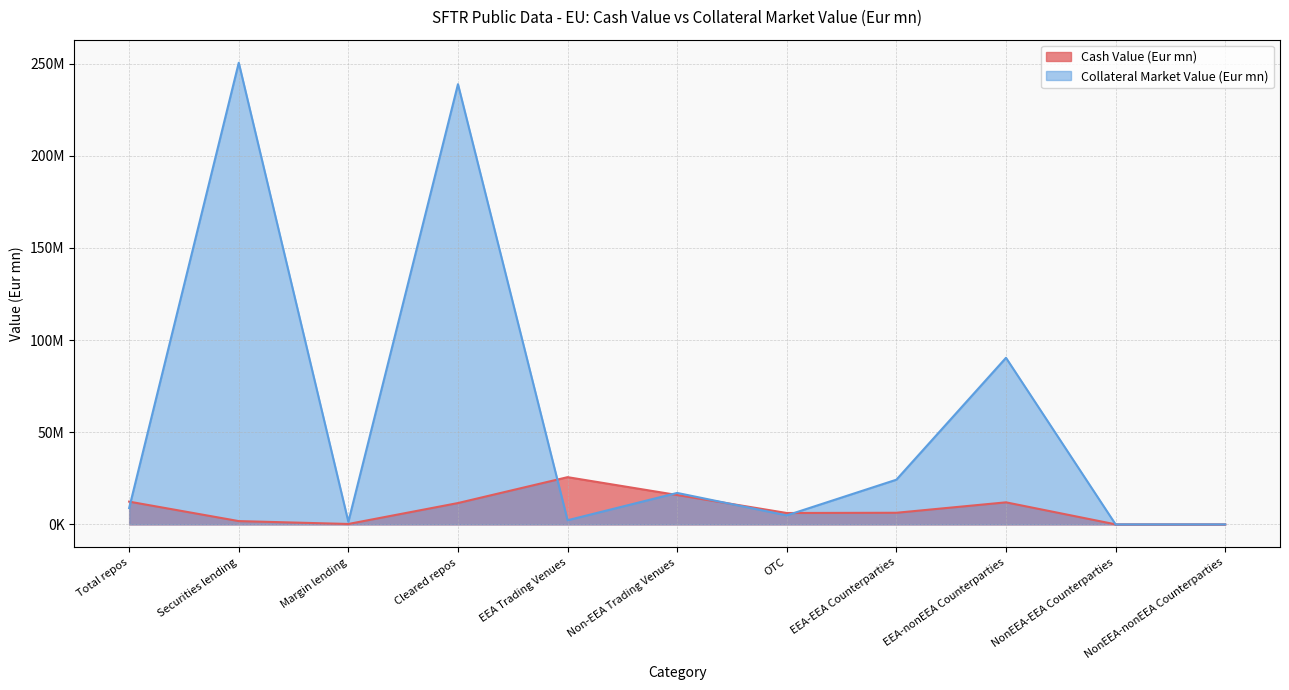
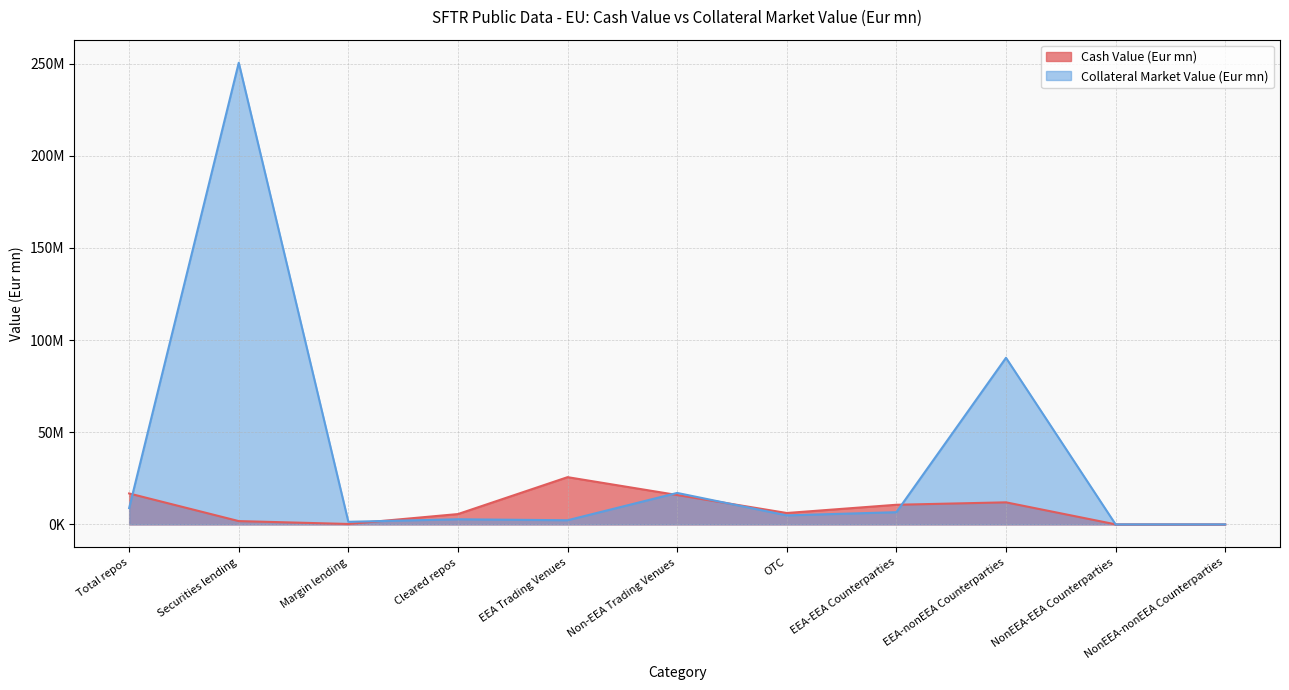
  {
    "Cash Value (Eur mn)": {
-     "Total repos": 12000000,
+     "Total repos": 17000000,
      "Securities lending": 2000000,
-     "Cleared repos": 12000000,
+     "Cleared repos": 6000000,
      "EEA Trading Venues": 26000000,
-     "EEA-EEA Counterparties": 6000000,
+     "EEA-EEA Counterparties": 11000000,
      "EEA-nonEEA Counterparties": 12000000
    },
    "Collateral Market Value (Eur mn)": {
      "Total repos": 9000000,
      "Securities lending": 250000000,
-     "Cleared repos": 239000000,
+     "Cleared repos": 3000000,
      "EEA Trading Venues": 2000000,
-     "EEA-EEA Counterparties": 24000000,
+     "EEA-EEA Counterparties": 7000000,
      "EEA-nonEEA Counterparties": 90000000
    }
  }
